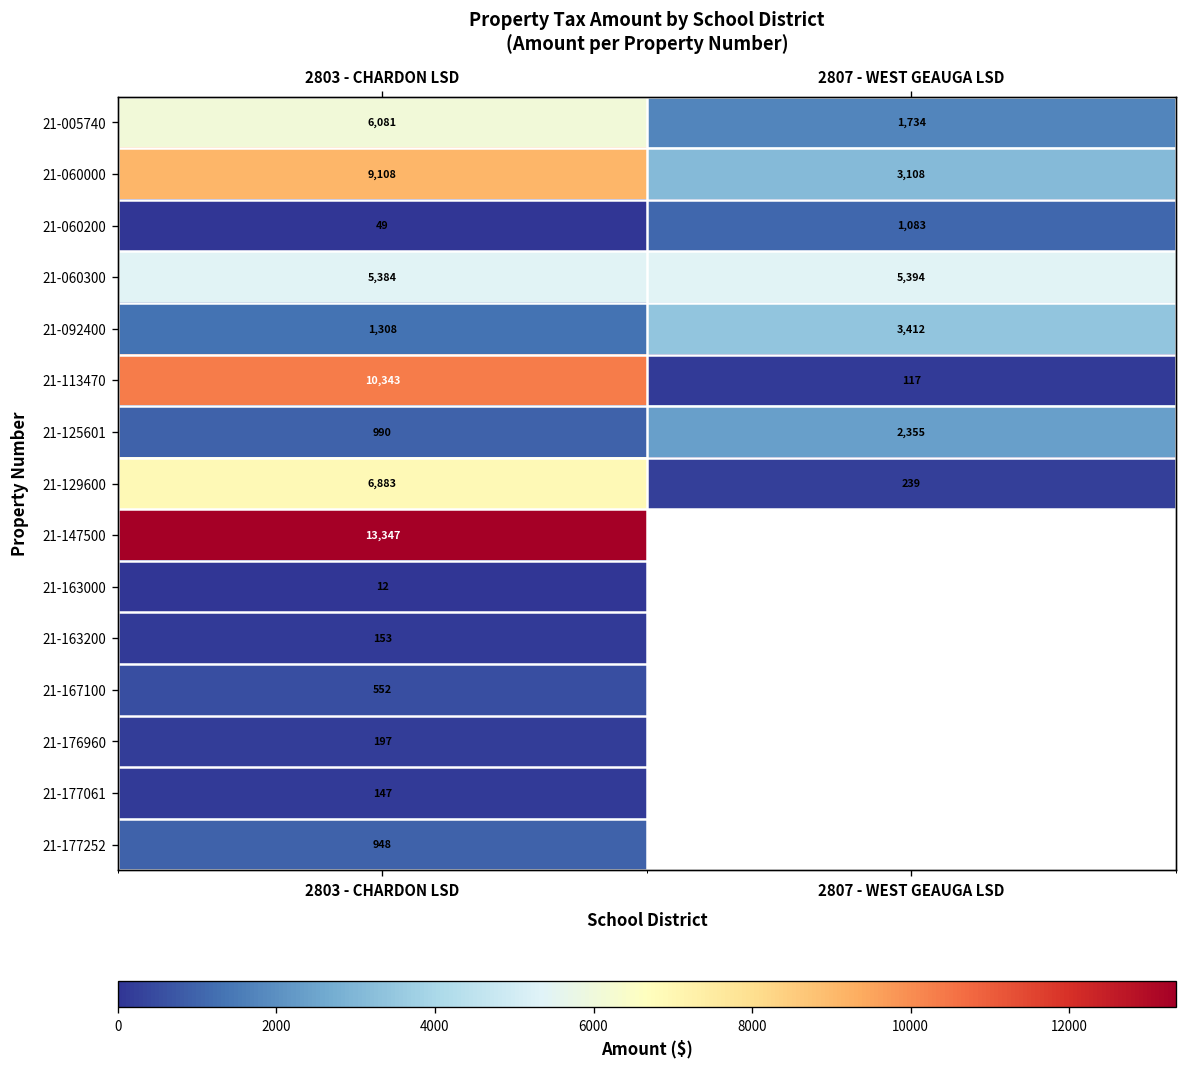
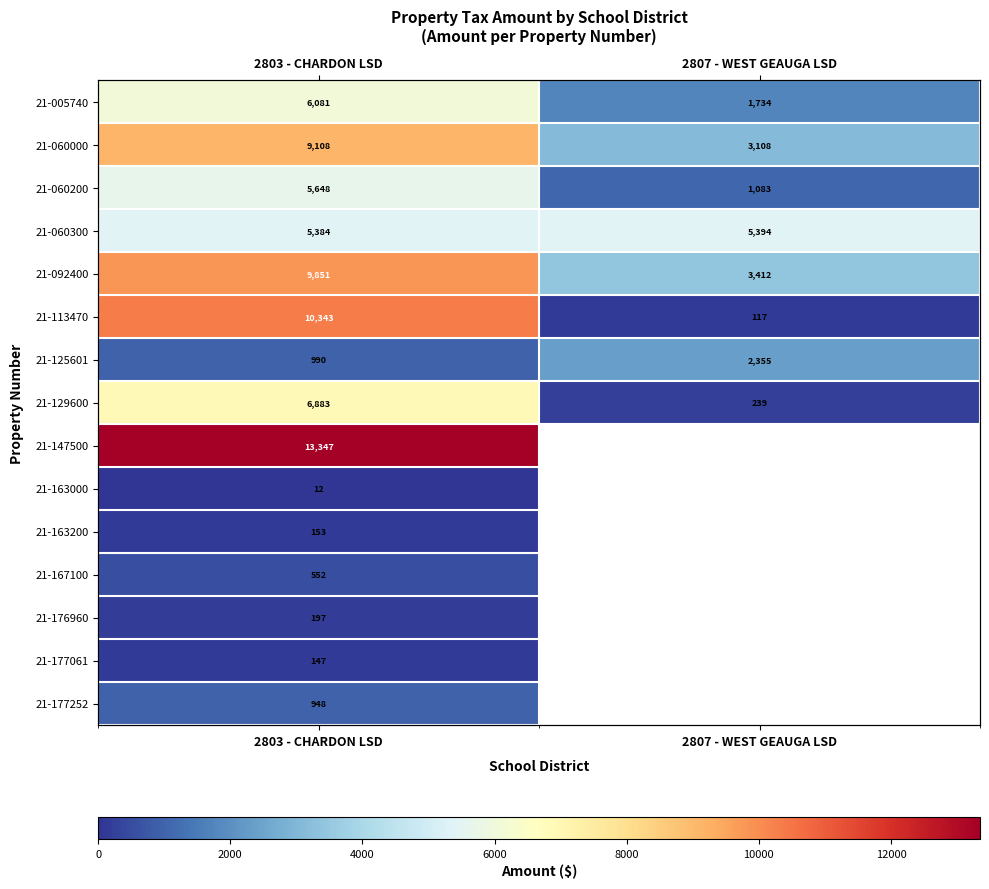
  {
    "21-005740": {
      "2803 - CHARDON LSD": "6,081",
      "2807 - WEST GEAUGA LSD": "1,734"
    },
    "21-060000": {
      "2803 - CHARDON LSD": "9,108",
      "2807 - WEST GEAUGA LSD": "3,108"
    },
    "21-060200": {
-     "2803 - CHARDON LSD": "49",
+     "2803 - CHARDON LSD": "5,648",
      "2807 - WEST GEAUGA LSD": "1,083"
    },
    "21-060300": {
      "2803 - CHARDON LSD": "5,384",
      "2807 - WEST GEAUGA LSD": "5,394"
    },
    "21-092400": {
-     "2803 - CHARDON LSD": "1,308",
+     "2803 - CHARDON LSD": "9,851",
      "2807 - WEST GEAUGA LSD": "3,412"
    },
    "21-113470": {
      "2803 - CHARDON LSD": "10,343",
      "2807 - WEST GEAUGA LSD": "117"
    },
    "21-125601": {
      "2803 - CHARDON LSD": "990",
      "2807 - WEST GEAUGA LSD": "2,355"
    },
    "21-129600": {
      "2803 - CHARDON LSD": "6,883",
      "2807 - WEST GEAUGA LSD": "239"
    },
    "21-147500": {
      "2803 - CHARDON LSD": "13,347"
    },
    "21-163000": {
      "2803 - CHARDON LSD": "12"
    },
    "21-163200": {
      "2803 - CHARDON LSD": "153"
    },
    "21-167100": {
      "2803 - CHARDON LSD": "552"
    },
    "21-176960": {
      "2803 - CHARDON LSD": "197"
    },
    "21-177061": {
      "2803 - CHARDON LSD": "147"
    },
    "21-177252": {
      "2803 - CHARDON LSD": "948"
    }
  }
